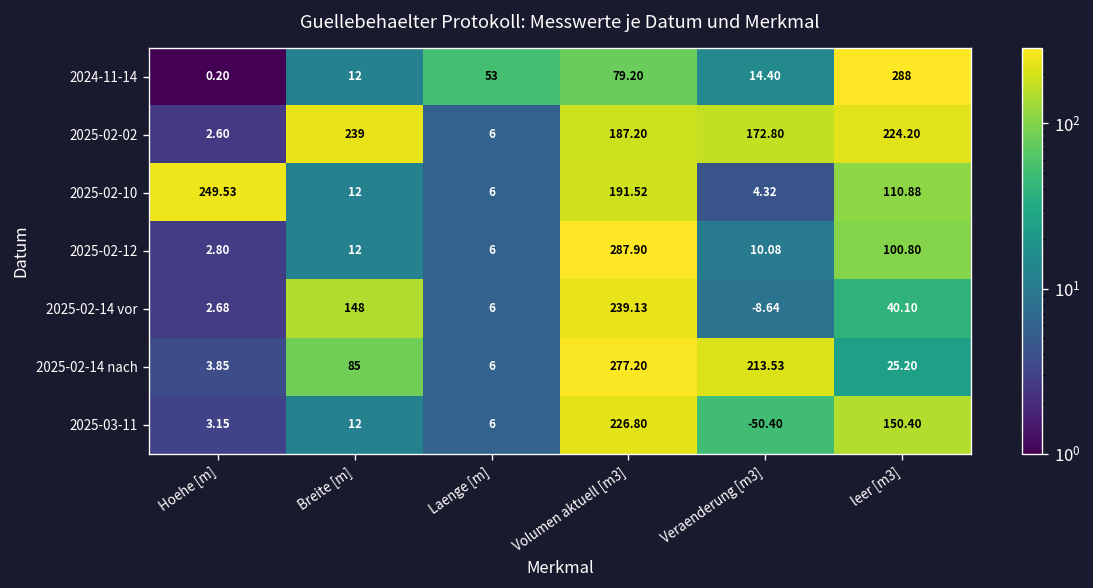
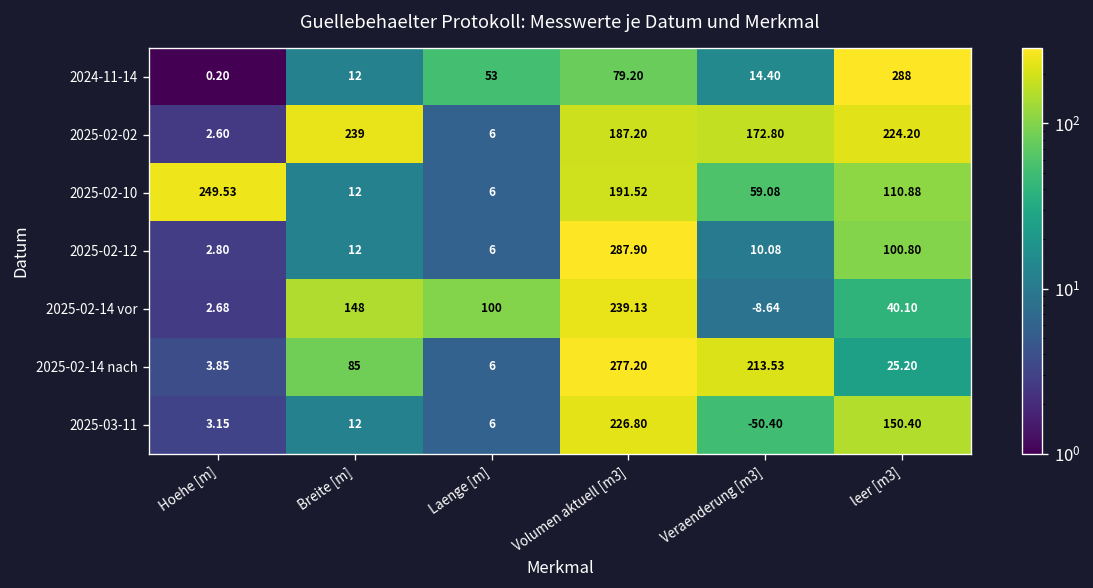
  {
    "2024-11-14": {
      "Hoehe [m]": 0.20,
      "Breite [m]": 12,
      "Laenge [m]": 53,
      "Volumen aktuell [m3]": 79.20,
      "Veraenderung [m3]": 14.40,
      "leer [m3]": 288
    },
    "2025-02-02": {
      "Hoehe [m]": 2.60,
      "Breite [m]": 239,
      "Laenge [m]": 6,
      "Volumen aktuell [m3]": 187.20,
      "Veraenderung [m3]": 172.80,
      "leer [m3]": 224.20
    },
    "2025-02-10": {
      "Hoehe [m]": 249.53,
      "Breite [m]": 12,
      "Laenge [m]": 6,
      "Volumen aktuell [m3]": 191.52,
-     "Veraenderung [m3]": 4.32,
+     "Veraenderung [m3]": 59.08,
      "leer [m3]": 110.88
    },
    "2025-02-12": {
      "Hoehe [m]": 2.80,
      "Breite [m]": 12,
      "Laenge [m]": 6,
      "Volumen aktuell [m3]": 287.90,
      "Veraenderung [m3]": 10.08,
      "leer [m3]": 100.80
    },
    "2025-02-14 vor": {
      "Hoehe [m]": 2.68,
      "Breite [m]": 148,
-     "Laenge [m]": 6,
+     "Laenge [m]": 100,
      "Volumen aktuell [m3]": 239.13,
      "Veraenderung [m3]": -8.64,
      "leer [m3]": 40.10
    },
    "2025-02-14 nach": {
      "Hoehe [m]": 3.85,
      "Breite [m]": 85,
      "Laenge [m]": 6,
      "Volumen aktuell [m3]": 277.20,
      "Veraenderung [m3]": 213.53,
      "leer [m3]": 25.20
    },
    "2025-03-11": {
      "Hoehe [m]": 3.15,
      "Breite [m]": 12,
      "Laenge [m]": 6,
      "Volumen aktuell [m3]": 226.80,
      "Veraenderung [m3]": -50.40,
      "leer [m3]": 150.40
    }
  }
